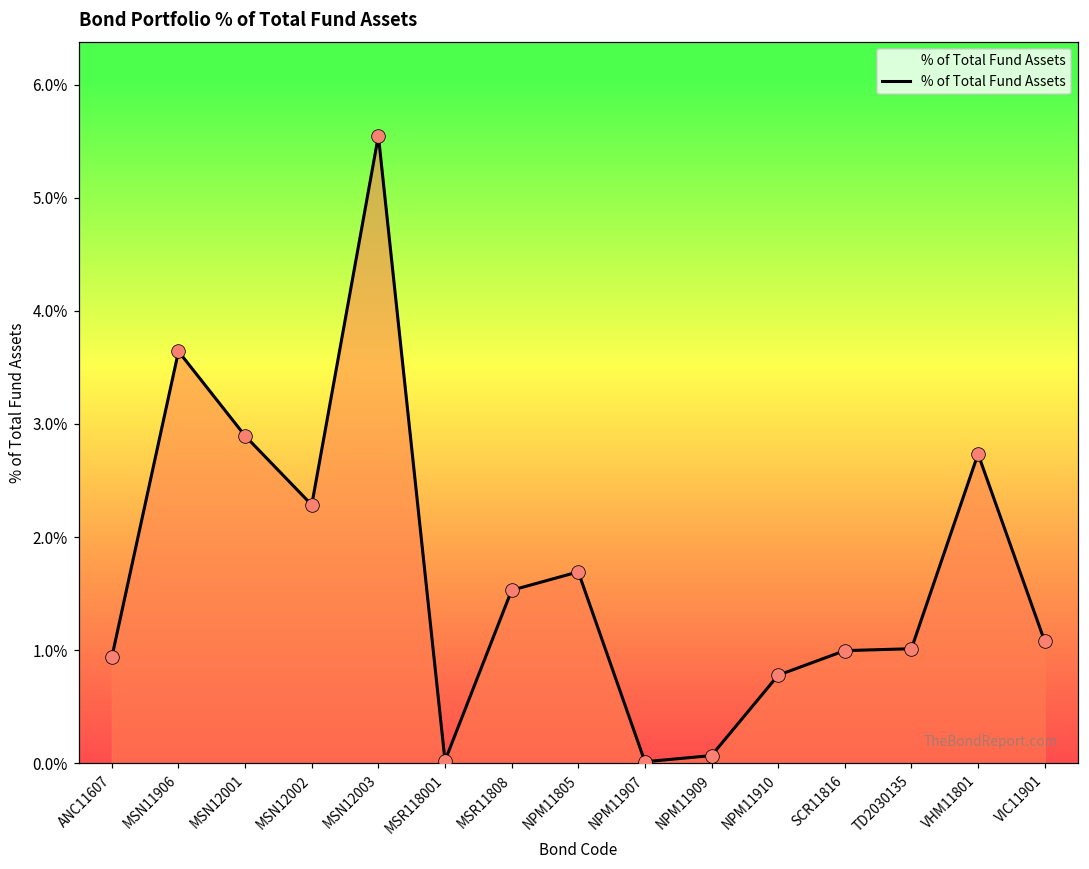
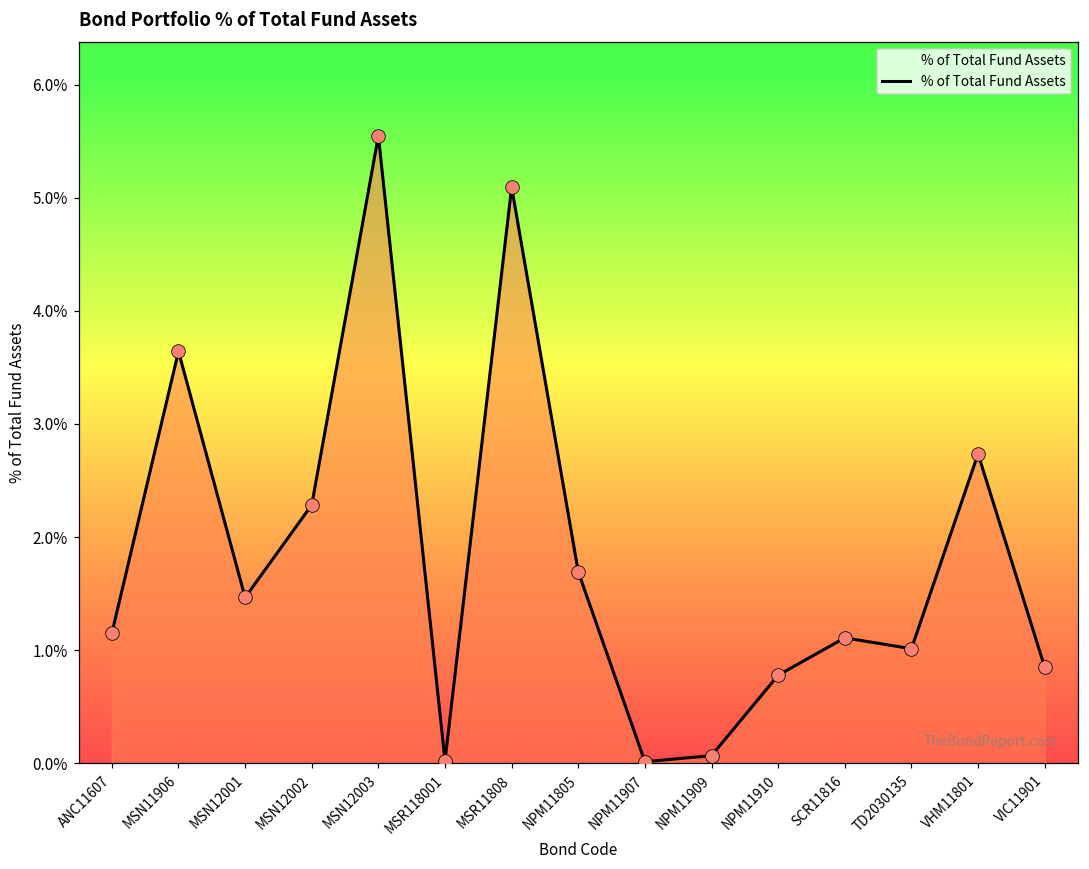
  {
-   "ANC11607": "0.94%",
+   "ANC11607": "1.15%",
    "MSN11906": "3.64%",
-   "MSN12001": "2.89%",
+   "MSN12001": "1.47%",
    "MSN12002": "2.28%",
    "MSN12003": "5.55%",
    "MSR118001": "0.02%",
-   "MSR11808": "1.53%",
+   "MSR11808": "5.09%",
    "NPM11805": "1.69%",
    "NPM11907": "0.01%",
    "NPM11909": "0.07%",
    "NPM11910": "0.78%",
-   "SCR11816": "1.00%",
+   "SCR11816": "1.11%",
    "TD2030135": "1.01%",
    "VHM11801": "2.74%",
-   "VIC11901": "1.08%"
+   "VIC11901": "0.85%"
  }
